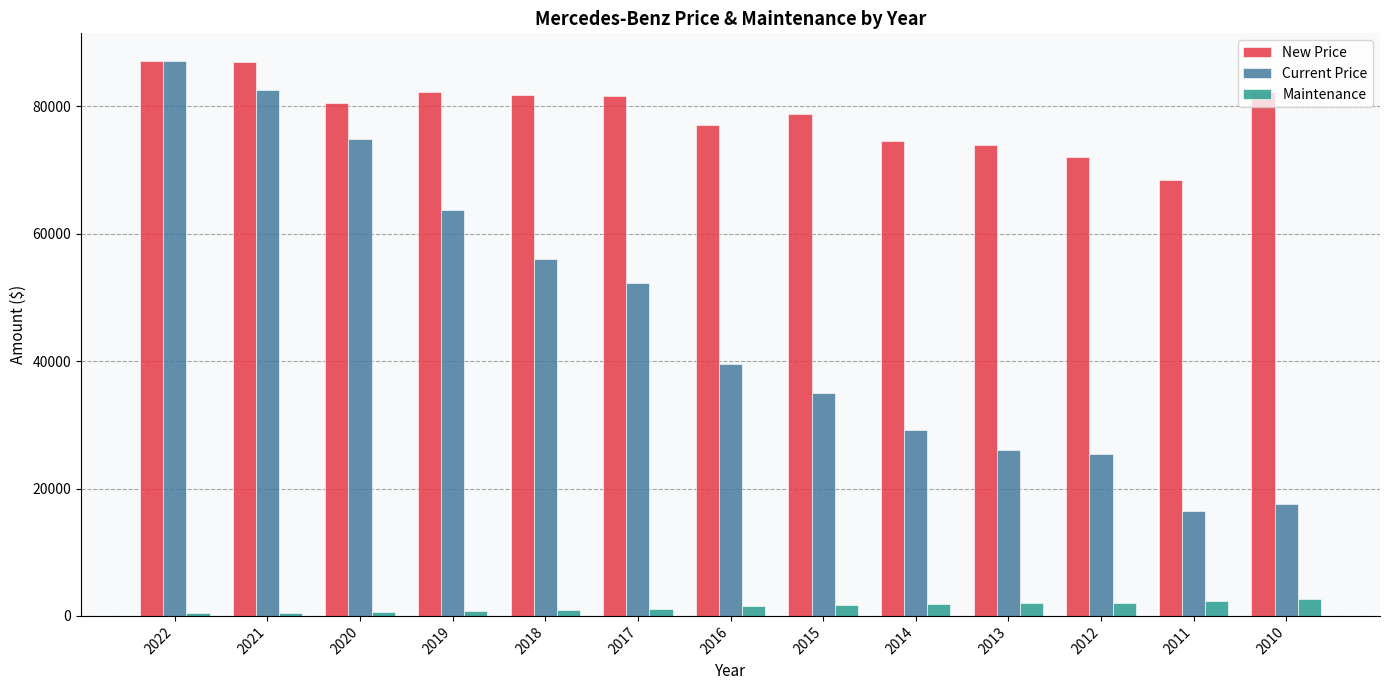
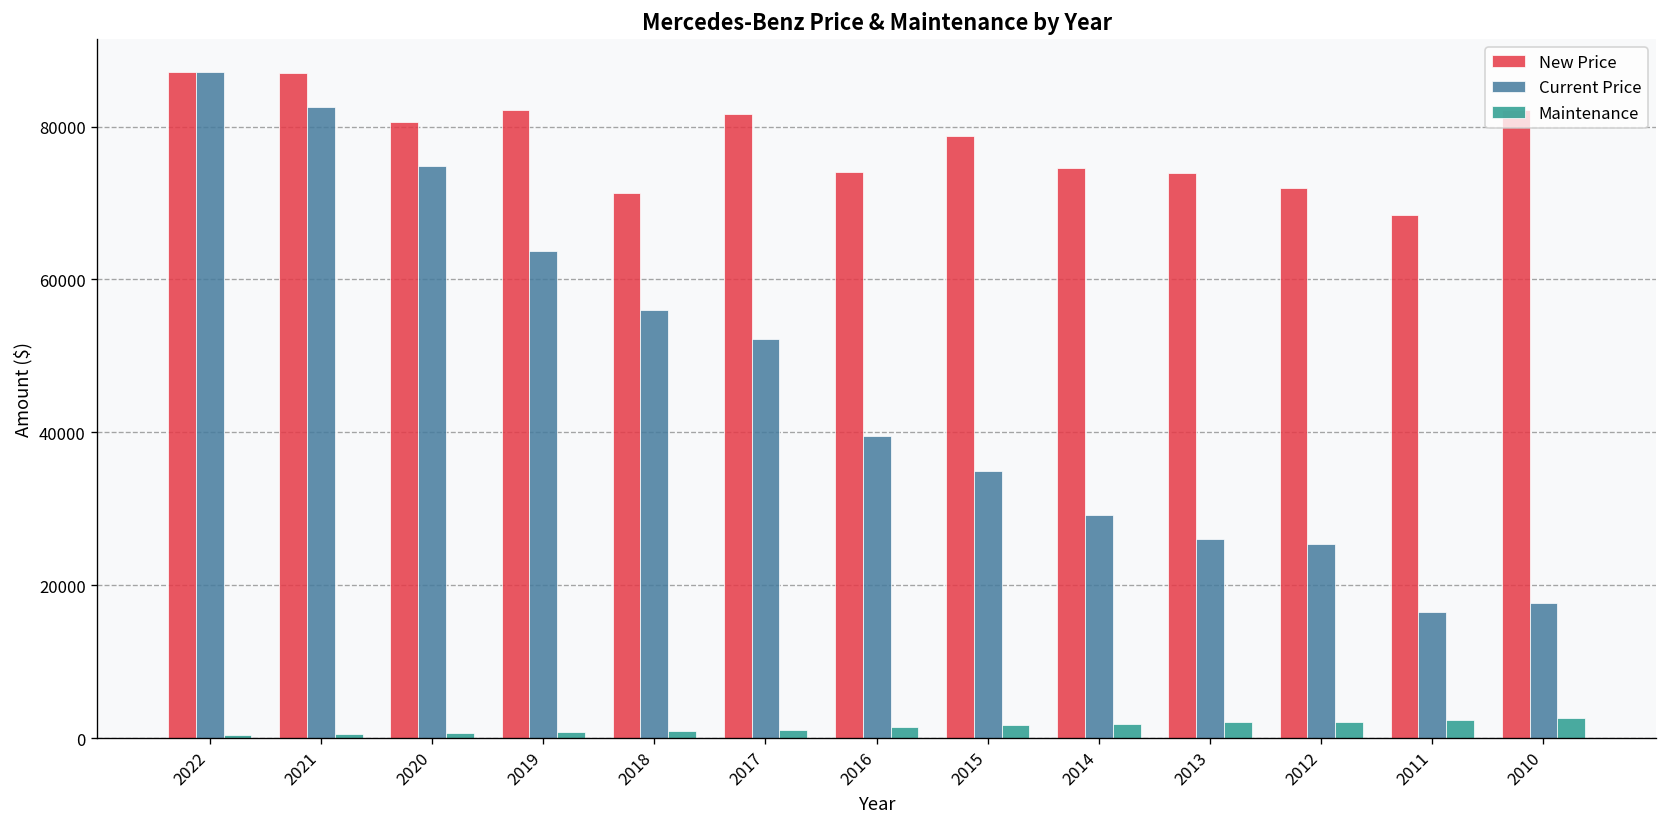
  {
    "New Price": {
      "2022": 87000,
      "2021": 87000,
      "2020": 81000,
      "2019": 82000,
-     "2018": 82000,
+     "2018": 71000,
      "2017": 82000,
-     "2016": 77000,
+     "2016": 74000,
      "2015": 79000,
      "2014": 75000,
      "2013": 74000,
      "2012": 72000,
      "2011": 68000
    }
  }
